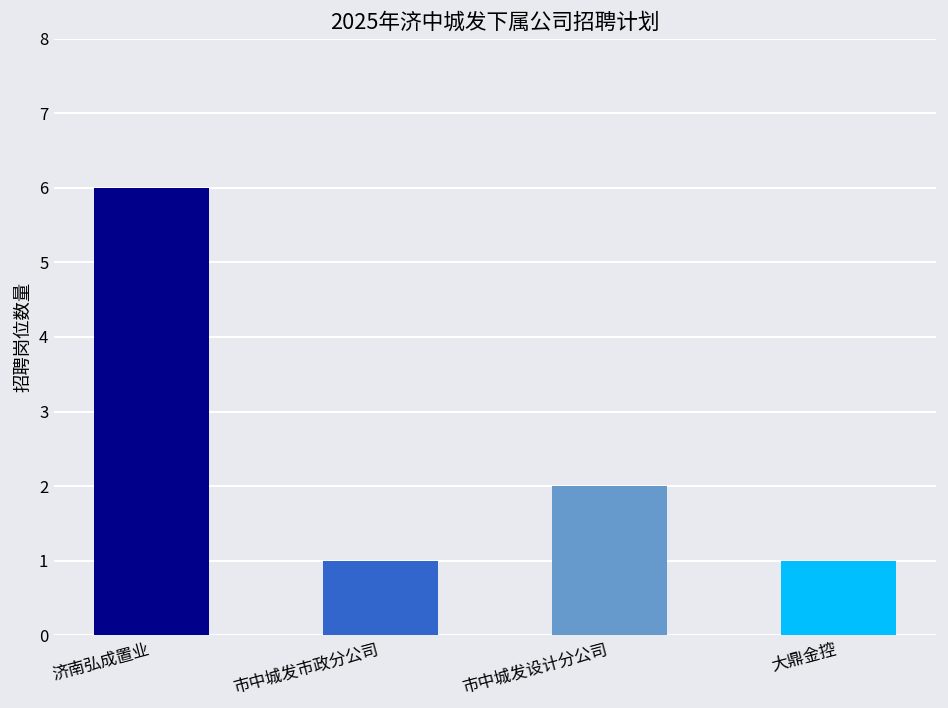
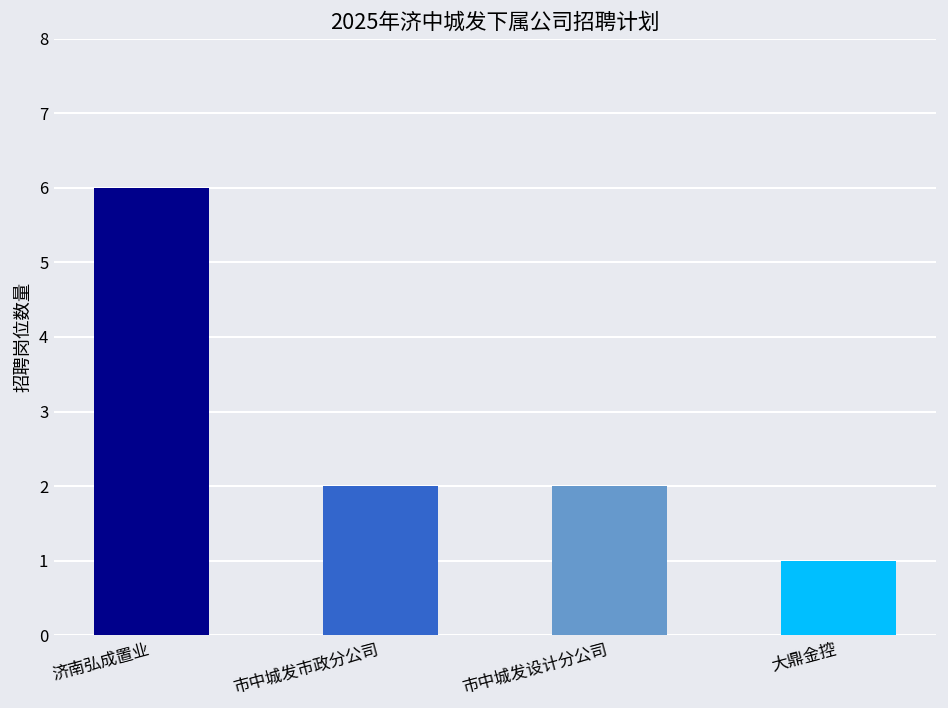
  {
    "济南弘成置业": 6,
-   "市中城发市政分公司": 1,
+   "市中城发市政分公司": 2,
    "市中城发设计分公司": 2,
    "大鼎金控": 1
  }
